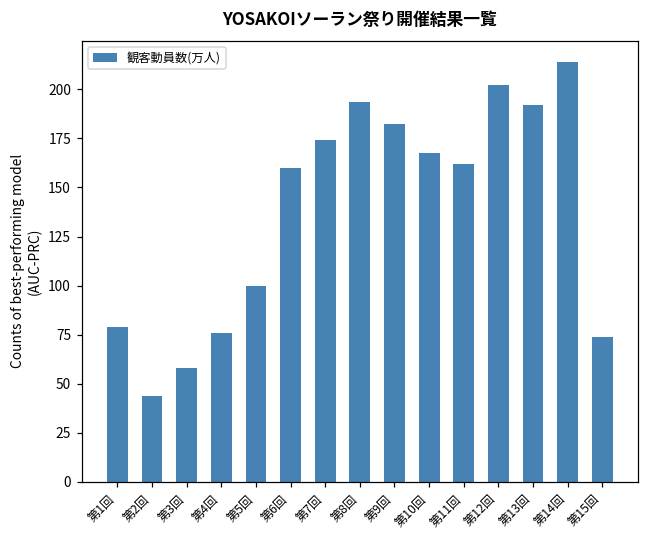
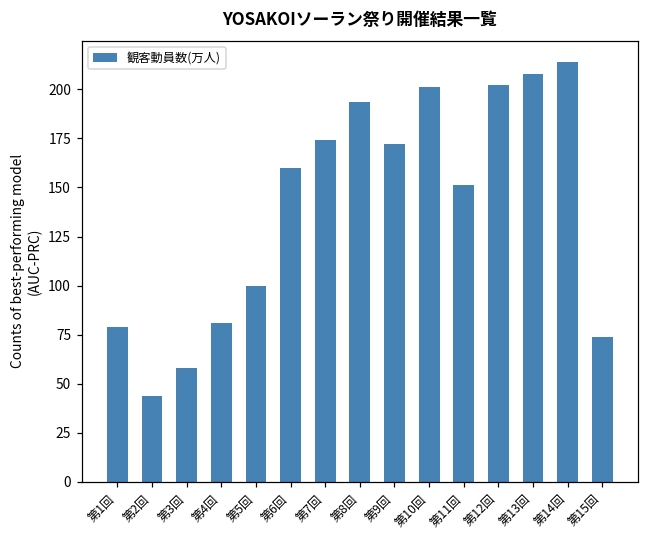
  {
    "第1回": 79,
    "第2回": 44,
    "第3回": 58,
-   "第4回": 76,
+   "第4回": 81,
    "第5回": 100,
    "第6回": 160,
    "第7回": 174,
    "第8回": 194,
-   "第9回": 183,
-   "第10回": 168,
-   "第11回": 162,
+   "第9回": 172,
+   "第10回": 201,
+   "第11回": 151,
    "第12回": 202,
-   "第13回": 192,
+   "第13回": 208,
    "第14回": 214,
    "第15回": 74
  }
